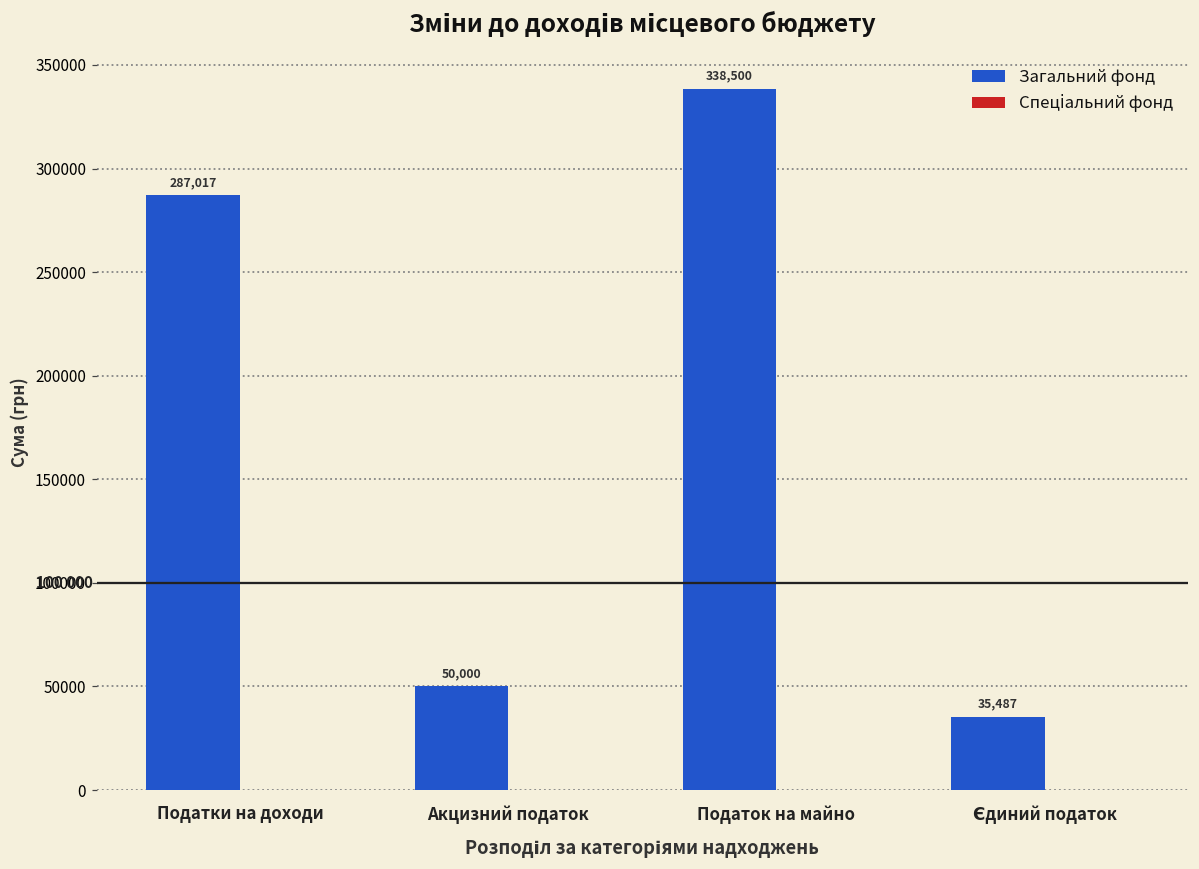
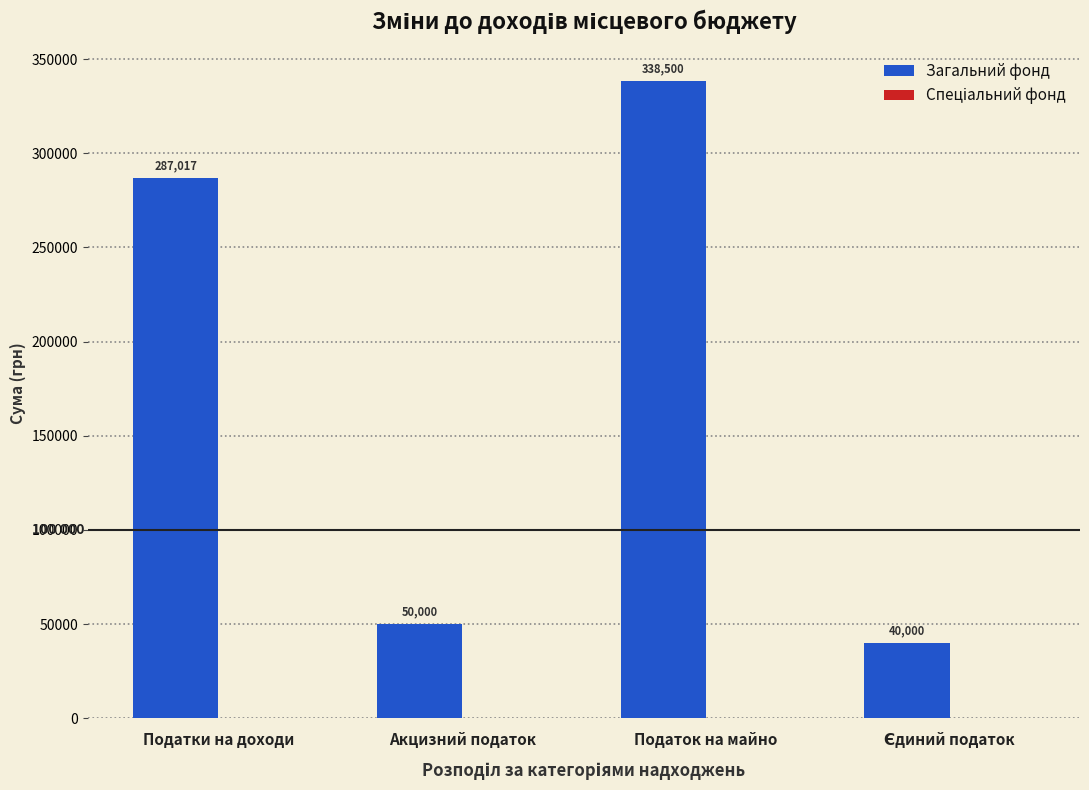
  {
    "Загальний фонд": {
      "Податки на доходи": "287,017",
      "Акцизний податок": "50,000",
      "Податок на майно": "338,500",
-     "Єдиний податок": "35,487"
+     "Єдиний податок": "40,000"
    },
    "Спеціальний фонд": {
      "Податки на доходи": "0",
      "Акцизний податок": "0",
      "Податок на майно": "0",
      "Єдиний податок": "0"
    }
  }
